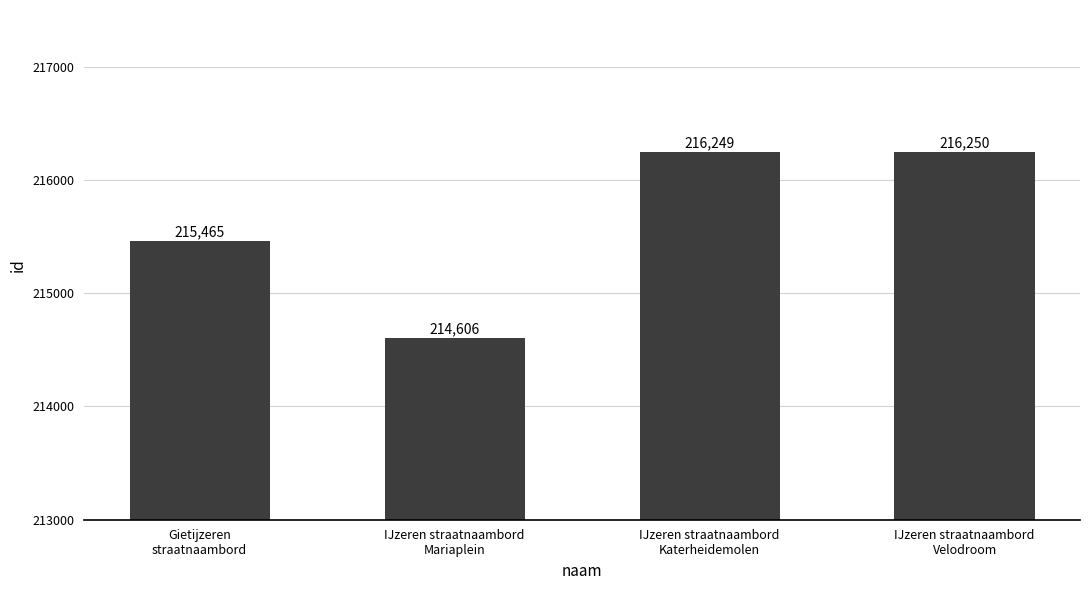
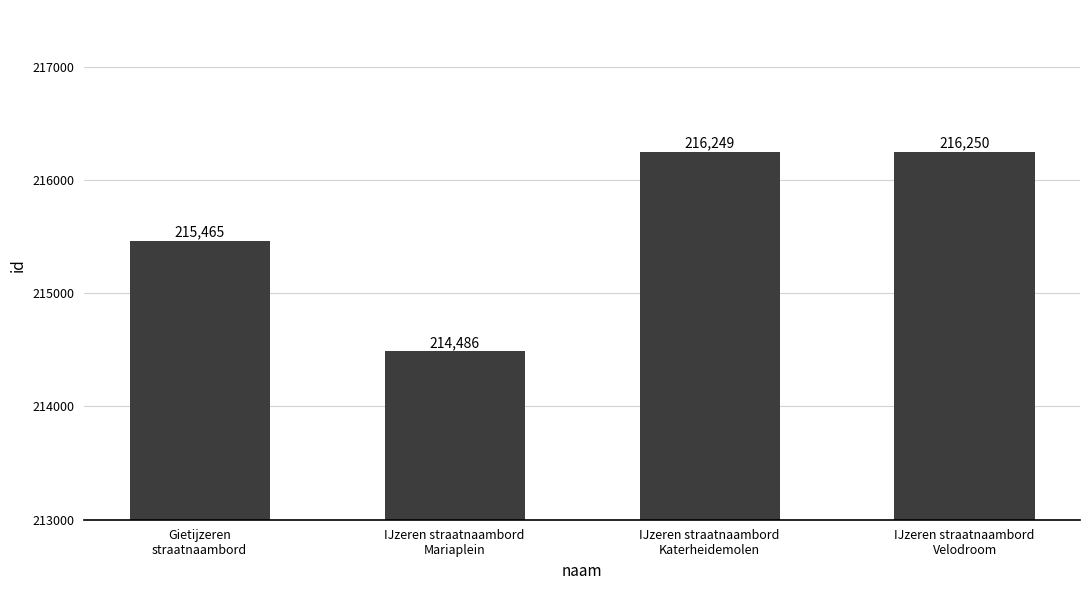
  {
    "Gietijzeren straatnaambord": "215,465",
-   "IJzeren straatnaambord Mariaplein": "214,606",
+   "IJzeren straatnaambord Mariaplein": "214,486",
    "IJzeren straatnaambord Katerheidemolen": "216,249",
    "IJzeren straatnaambord Velodroom": "216,250"
  }
